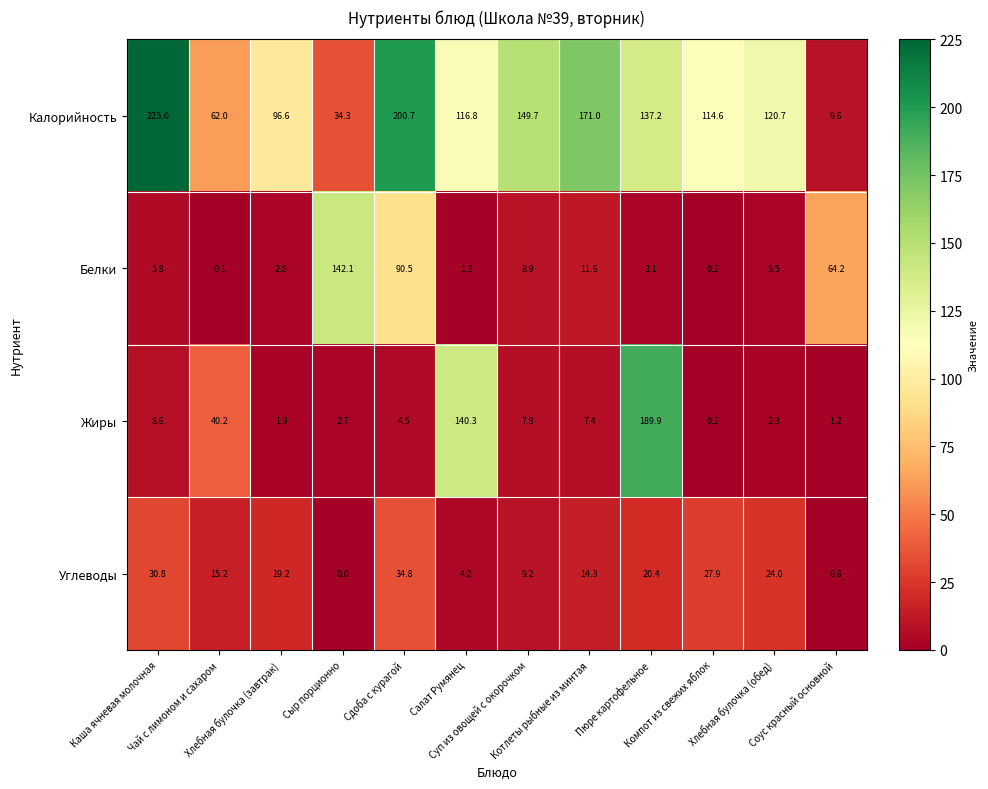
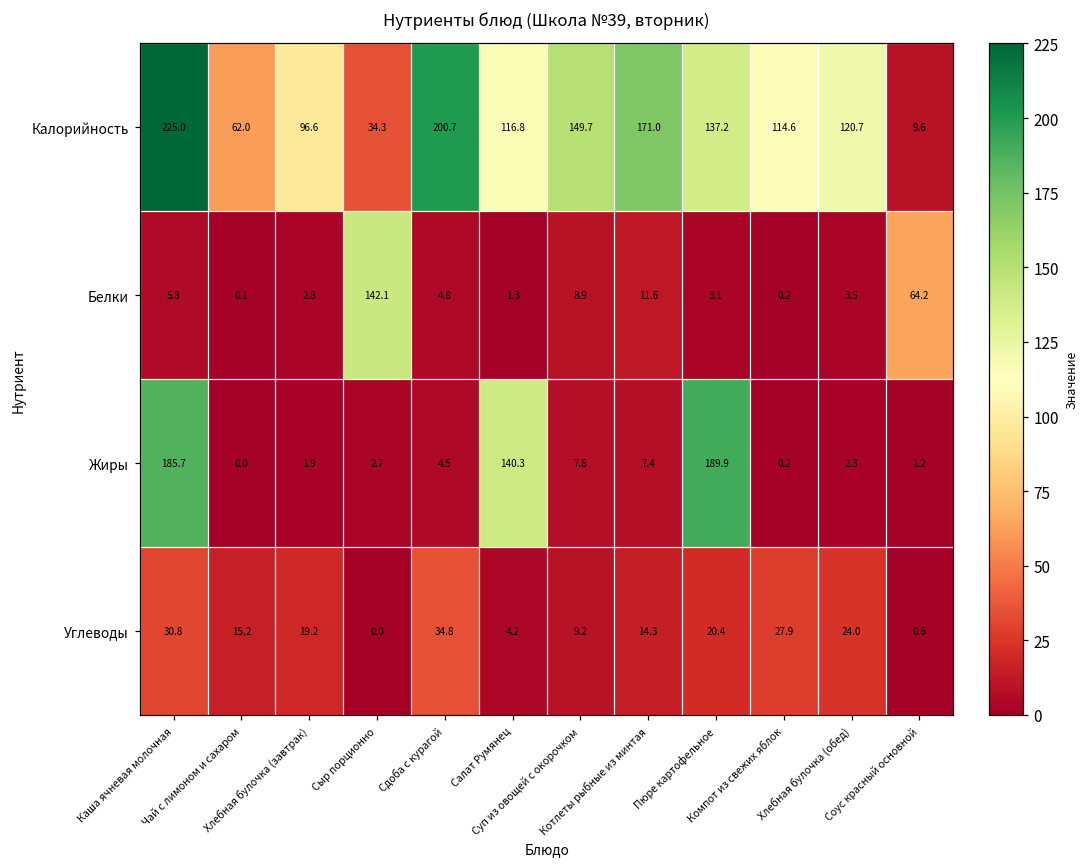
  {
    "Калорийность": {
      "Каша ячневая молочная": 225.0,
      "Чай с лимоном и сахаром": 62.0,
      "Хлебная булочка (завтрак)": 96.6,
      "Сыр порционно": 34.3,
      "Сдоба с курагой": 200.7,
      "Салат Румянец": 116.8,
      "Суп из овощей с окорочком": 149.7,
      "Котлеты рыбные из минтая": 171.0,
      "Пюре картофельное": 137.2,
      "Компот из свежих яблок": 114.6,
      "Хлебная булочка (обед)": 120.7,
      "Соус красный основной": 9.6
    },
    "Белки": {
      "Каша ячневая молочная": 5.8,
      "Чай с лимоном и сахаром": 0.1,
      "Хлебная булочка (завтрак)": 2.8,
      "Сыр порционно": 142.1,
-     "Сдоба с курагой": 90.5,
+     "Сдоба с курагой": 4.8,
      "Салат Румянец": 1.3,
      "Суп из овощей с окорочком": 8.9,
      "Котлеты рыбные из минтая": 11.6,
      "Пюре картофельное": 3.1,
      "Компот из свежих яблок": 0.2,
      "Хлебная булочка (обед)": 3.5,
      "Соус красный основной": 64.2
    },
    "Жиры": {
-     "Каша ячневая молочная": 8.6,
-     "Чай с лимоном и сахаром": 40.2,
+     "Каша ячневая молочная": 185.7,
+     "Чай с лимоном и сахаром": 0.0,
      "Хлебная булочка (завтрак)": 1.9,
      "Сыр порционно": 2.7,
      "Сдоба с курагой": 4.5,
      "Салат Румянец": 140.3,
      "Суп из овощей с окорочком": 7.8,
      "Котлеты рыбные из минтая": 7.4,
      "Пюре картофельное": 189.9,
      "Компот из свежих яблок": 0.2,
      "Хлебная булочка (обед)": 2.3,
      "Соус красный основной": 1.2
    },
    "Углеводы": {
      "Каша ячневая молочная": 30.8,
      "Чай с лимоном и сахаром": 15.2,
      "Хлебная булочка (завтрак)": 19.2,
      "Сыр порционно": 0.0,
      "Сдоба с курагой": 34.8,
      "Салат Румянец": 4.2,
      "Суп из овощей с окорочком": 9.2,
      "Котлеты рыбные из минтая": 14.3,
      "Пюре картофельное": 20.4,
      "Компот из свежих яблок": 27.9,
      "Хлебная булочка (обед)": 24.0,
      "Соус красный основной": 0.6
    }
  }
